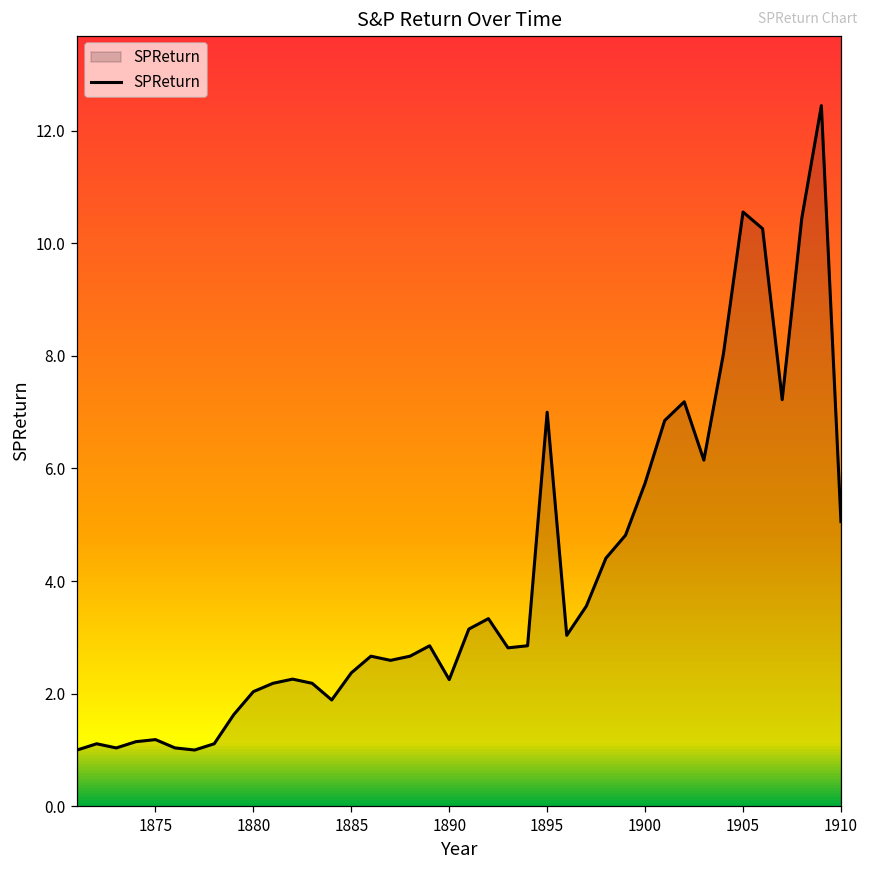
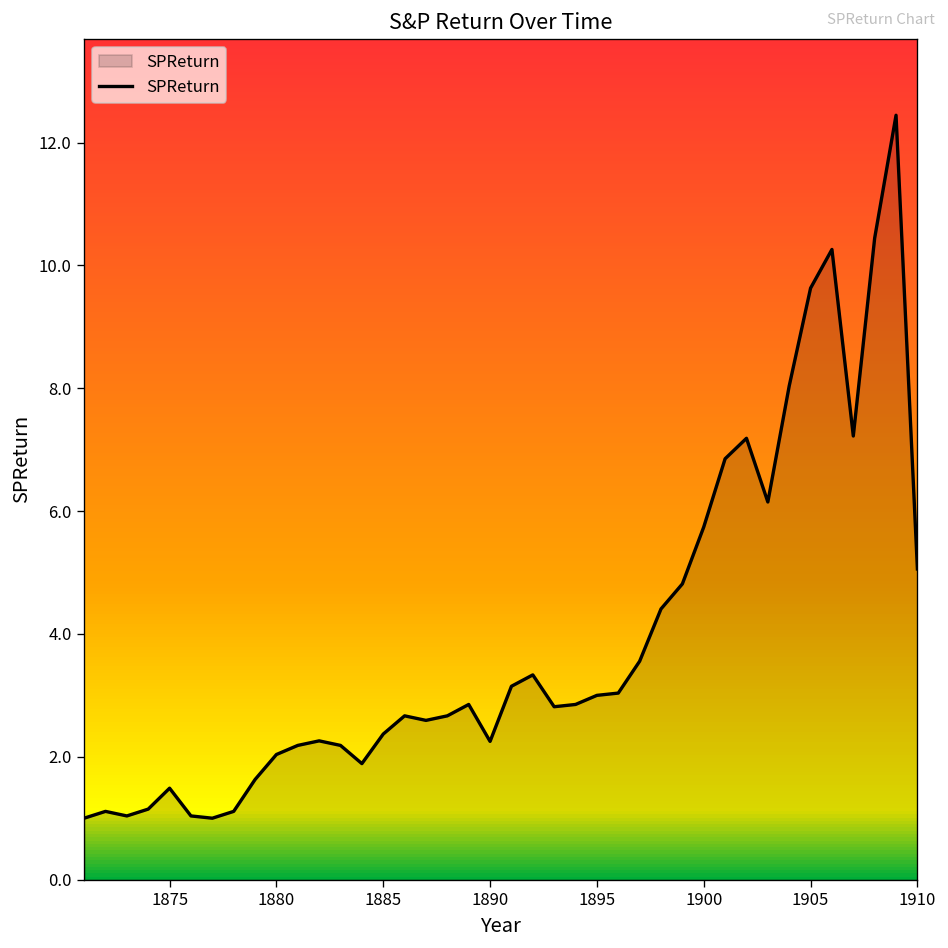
  {
-   "1875": 1.2,
+   "1875": 1.5,
    "1880": 2.0,
    "1885": 2.4,
    "1890": 2.3,
-   "1895": 7,
+   "1895": 3,
    "1900": 5.7,
-   "1905": 10.6,
+   "1905": 9.6,
    "1910": 5.1
  }
